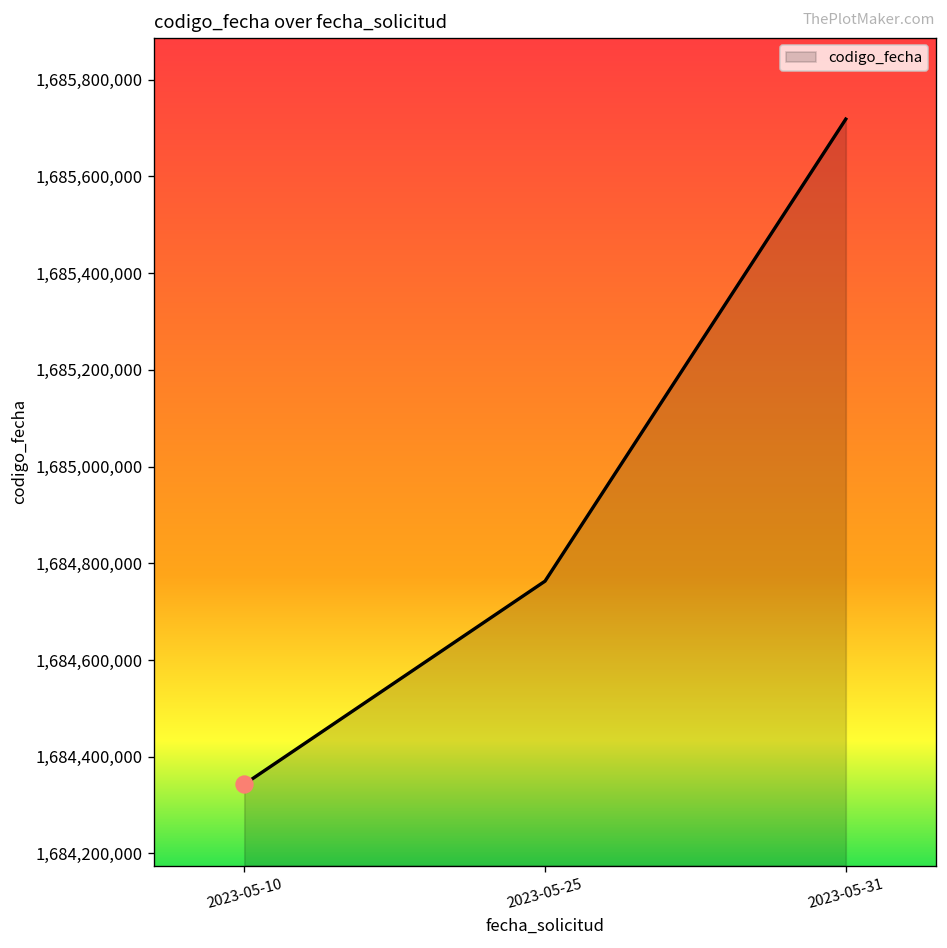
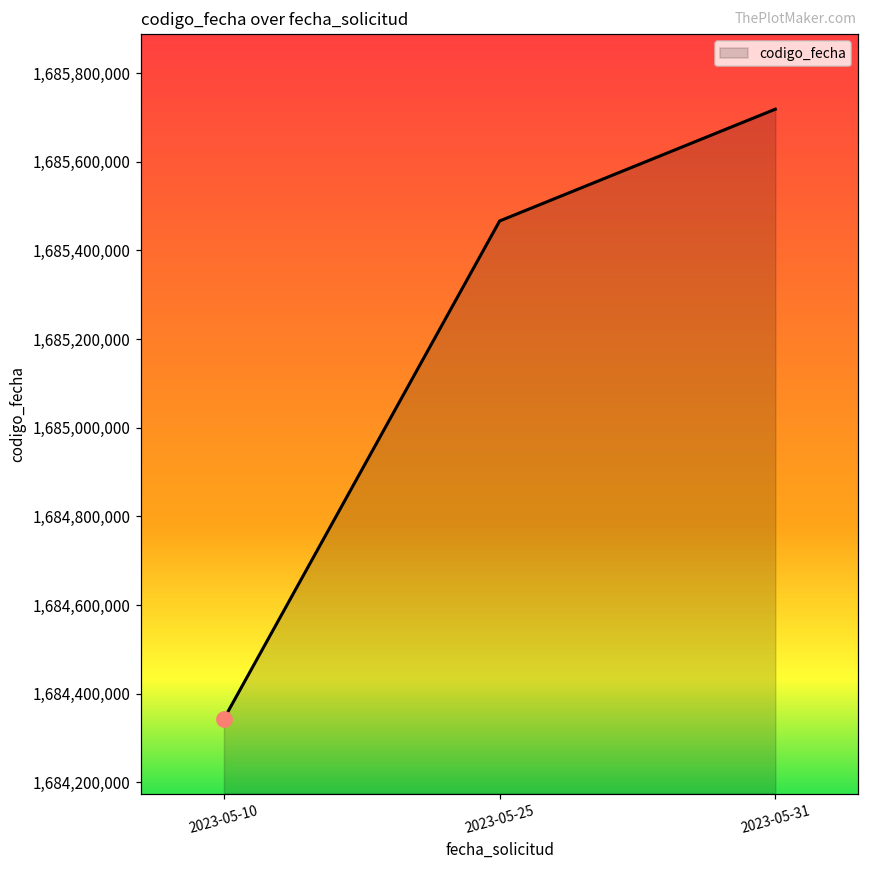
  {
    "codigo_fecha": {
-     "2023-05-25": "1,684,760,000",
+     "2023-05-25": "1,685,470,000",
      "2023-05-31": "1,685,720,000"
    }
  }
